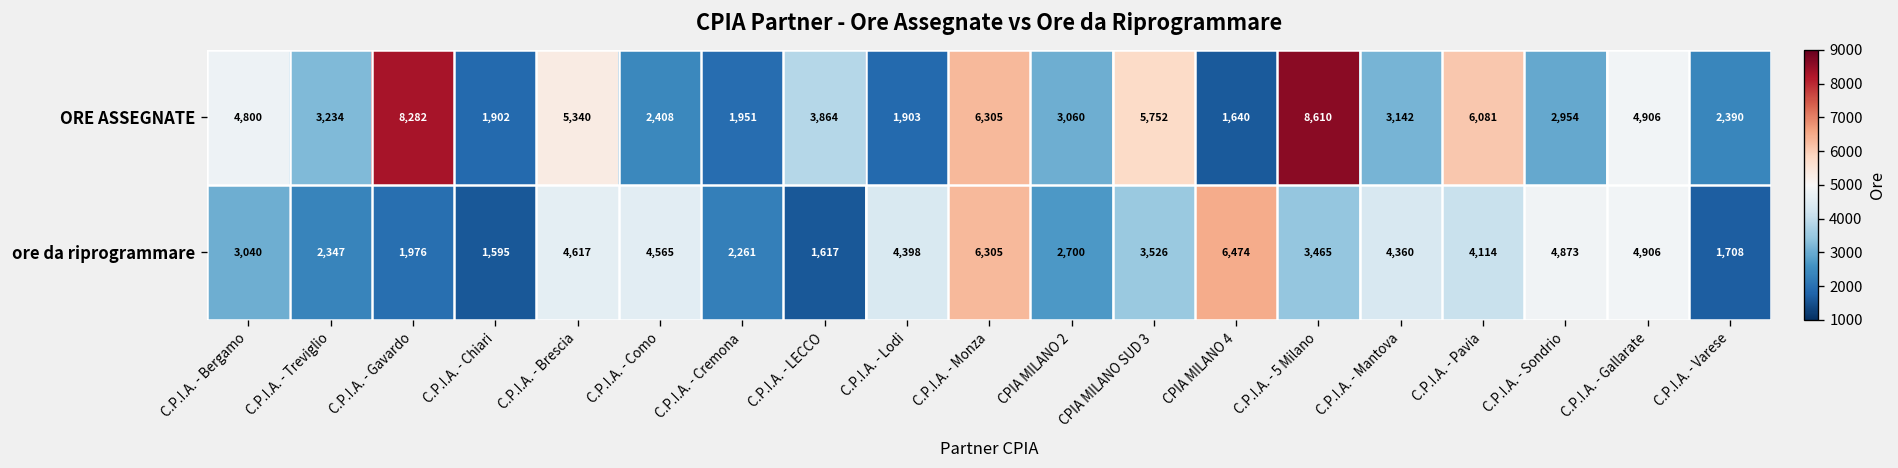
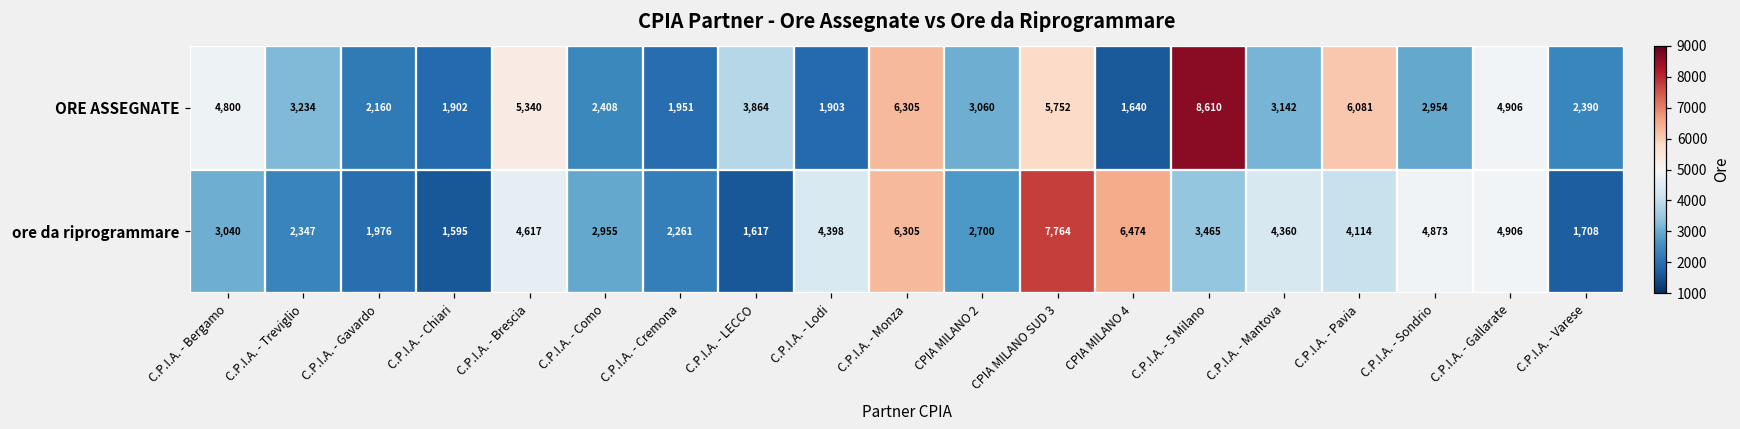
  {
    "ORE ASSEGNATE": {
      "C.P.I.A. - Bergamo": "4,800",
      "C.P.I.A. - Treviglio": "3,234",
-     "C.P.I.A. - Gavardo": "8,282",
+     "C.P.I.A. - Gavardo": "2,160",
      "C.P.I.A. - Chiari": "1,902",
      "C.P.I.A. - Brescia": "5,340",
      "C.P.I.A. - Como": "2,408",
      "C.P.I.A. - Cremona": "1,951",
      "C.P.I.A. - LECCO": "3,864",
      "C.P.I.A. - Lodi": "1,903",
      "C.P.I.A. - Monza": "6,305",
      "CPIA MILANO 2": "3,060",
      "CPIA MILANO SUD 3": "5,752",
      "CPIA MILANO 4": "1,640",
      "C.P.I.A. - 5 Milano": "8,610",
      "C.P.I.A. - Mantova": "3,142",
      "C.P.I.A. - Pavia": "6,081",
      "C.P.I.A. - Sondrio": "2,954",
      "C.P.I.A. - Gallarate": "4,906",
      "C.P.I.A. - Varese": "2,390"
    },
    "ore da riprogrammare": {
      "C.P.I.A. - Bergamo": "3,040",
      "C.P.I.A. - Treviglio": "2,347",
      "C.P.I.A. - Gavardo": "1,976",
      "C.P.I.A. - Chiari": "1,595",
      "C.P.I.A. - Brescia": "4,617",
-     "C.P.I.A. - Como": "4,565",
+     "C.P.I.A. - Como": "2,955",
      "C.P.I.A. - Cremona": "2,261",
      "C.P.I.A. - LECCO": "1,617",
      "C.P.I.A. - Lodi": "4,398",
      "C.P.I.A. - Monza": "6,305",
      "CPIA MILANO 2": "2,700",
-     "CPIA MILANO SUD 3": "3,526",
+     "CPIA MILANO SUD 3": "7,764",
      "CPIA MILANO 4": "6,474",
      "C.P.I.A. - 5 Milano": "3,465",
      "C.P.I.A. - Mantova": "4,360",
      "C.P.I.A. - Pavia": "4,114",
      "C.P.I.A. - Sondrio": "4,873",
      "C.P.I.A. - Gallarate": "4,906",
      "C.P.I.A. - Varese": "1,708"
    }
  }
